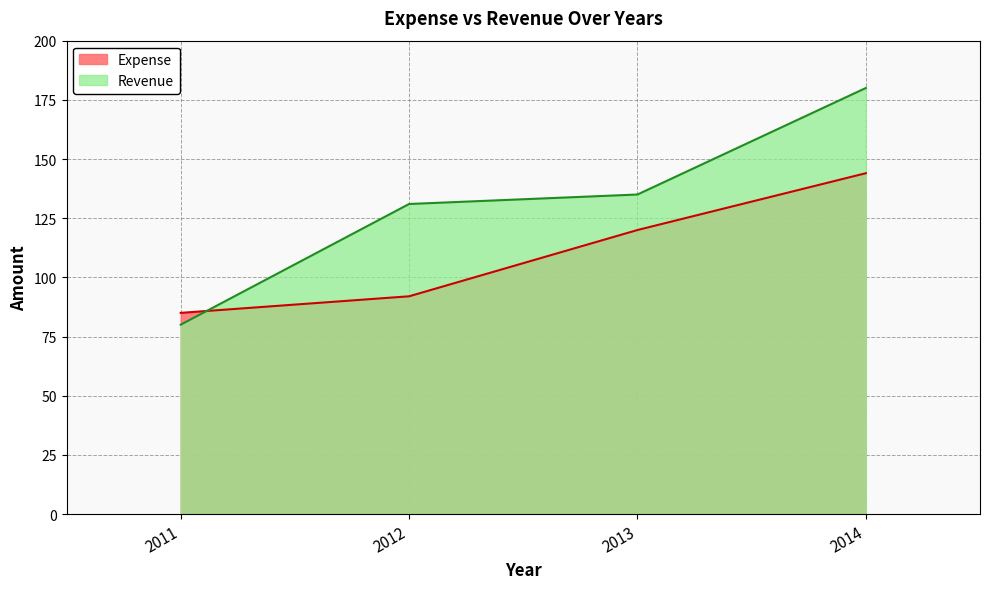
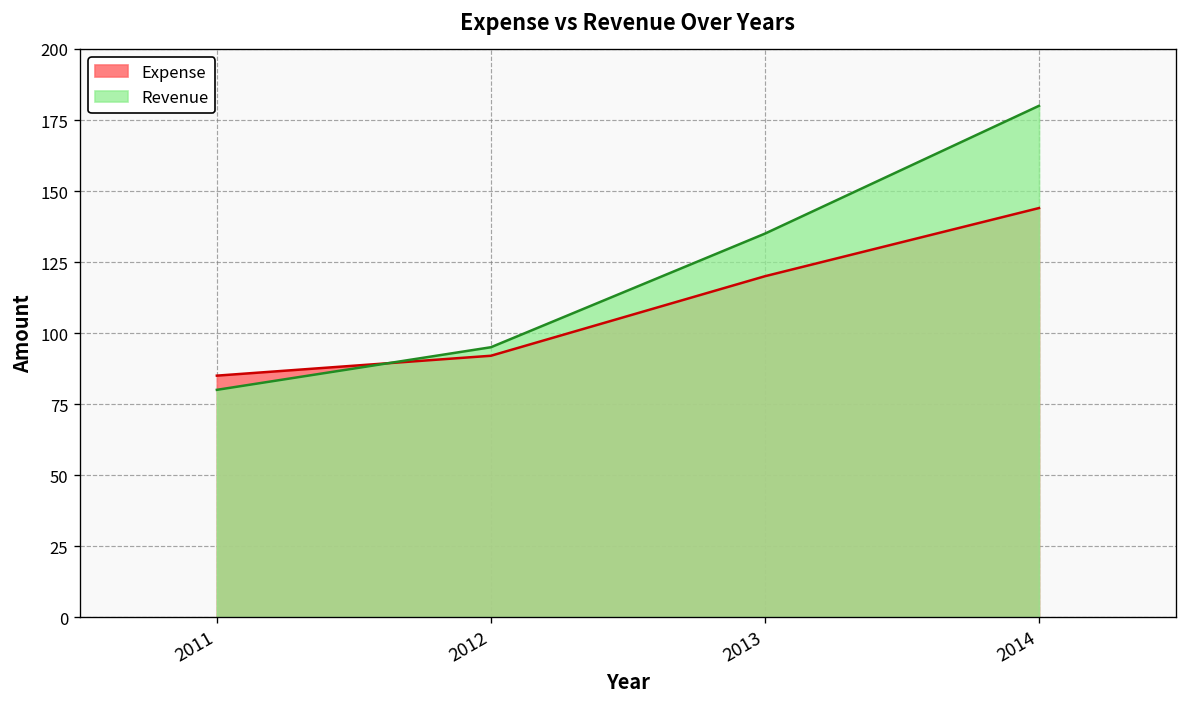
  {
    "Expense": {
      "2011": 85,
      "2012": 92,
      "2013": 120,
      "2014": 144
    },
    "Revenue": {
      "2011": 80,
-     "2012": 131,
+     "2012": 95,
      "2013": 135,
      "2014": 180
    }
  }
